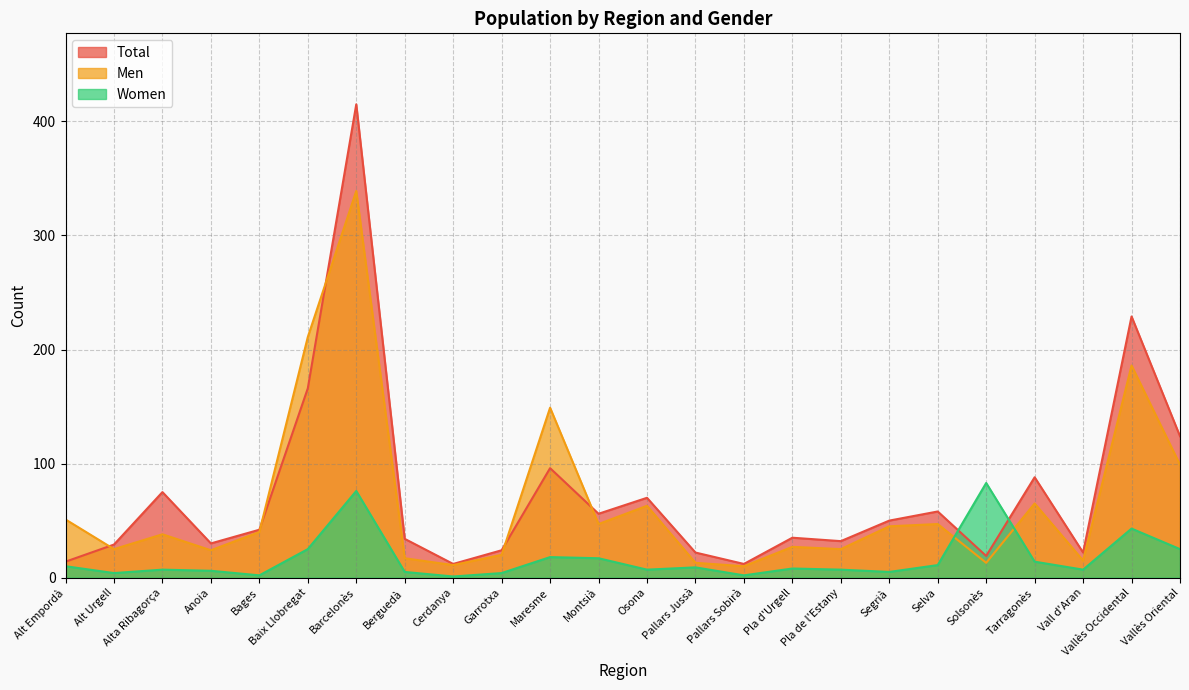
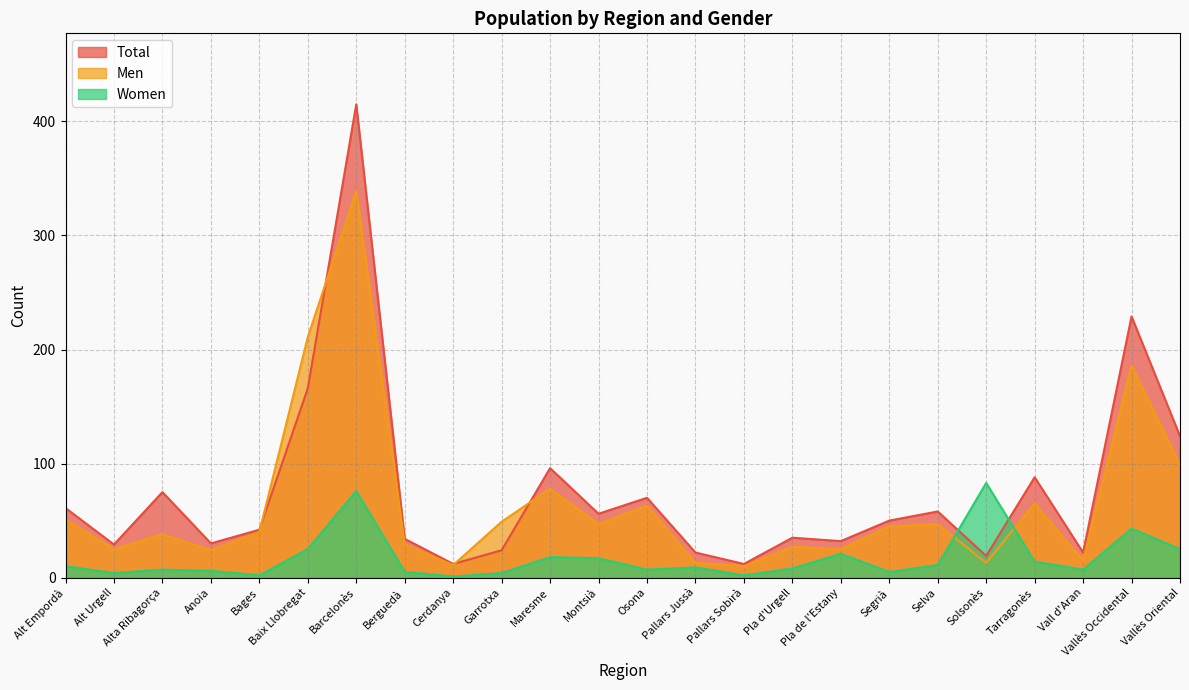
  {
    "Total": {
-     "Alt Empordà": 14,
+     "Alt Empordà": 61,
      "Alt Urgell": 29,
      "Alta Ribagorça": 75,
      "Anoia": 30,
      "Baix Llobregat": 166,
      "Barcelonès": 415,
      "Berguedà": 34,
      "Garrotxa": 24,
      "Maresme": 96,
      "Montsià": 56,
      "Osona": 70,
      "Pallars Jussà": 22,
      "Pla d'Urgell": 35,
      "Pla de l'Estany": 32,
      "Segrià": 50,
      "Selva": 58,
      "Solsonès": 19,
      "Tarragonès": 88,
      "Vall d'Aran": 22,
      "Vallès Occidental": 229,
      "Vallès Oriental": 124
    },
    "Men": {
      "Alt Empordà": 51,
      "Alt Urgell": 25,
      "Alta Ribagorça": 38,
      "Anoia": 24,
      "Baix Llobregat": 211,
      "Barcelonès": 339,
-     "Berguedà": 17,
-     "Garrotxa": 20,
-     "Maresme": 149,
+     "Berguedà": 29,
+     "Garrotxa": 49,
+     "Maresme": 78,
      "Montsià": 47,
      "Osona": 63,
      "Pallars Jussà": 13,
      "Pla d'Urgell": 27,
      "Pla de l'Estany": 25,
      "Segrià": 45,
      "Selva": 47,
      "Solsonès": 13,
      "Tarragonès": 65,
      "Vall d'Aran": 15,
      "Vallès Occidental": 186,
      "Vallès Oriental": 99
    },
    "Women": {
      "Alt Empordà": 10,
      "Alt Urgell": 4,
      "Alta Ribagorça": 7,
      "Anoia": 6,
      "Bages": 2,
      "Baix Llobregat": 25,
      "Barcelonès": 76,
      "Berguedà": 5,
      "Cerdanya": 1,
      "Garrotxa": 4,
      "Maresme": 18,
      "Montsià": 17,
      "Osona": 7,
      "Pallars Jussà": 9,
      "Pallars Sobirà": 2,
      "Pla d'Urgell": 8,
-     "Pla de l'Estany": 7,
+     "Pla de l'Estany": 21,
      "Segrià": 5,
      "Selva": 11,
      "Solsonès": 83,
      "Tarragonès": 14,
      "Vall d'Aran": 7,
      "Vallès Occidental": 43,
      "Vallès Oriental": 25
    }
  }
